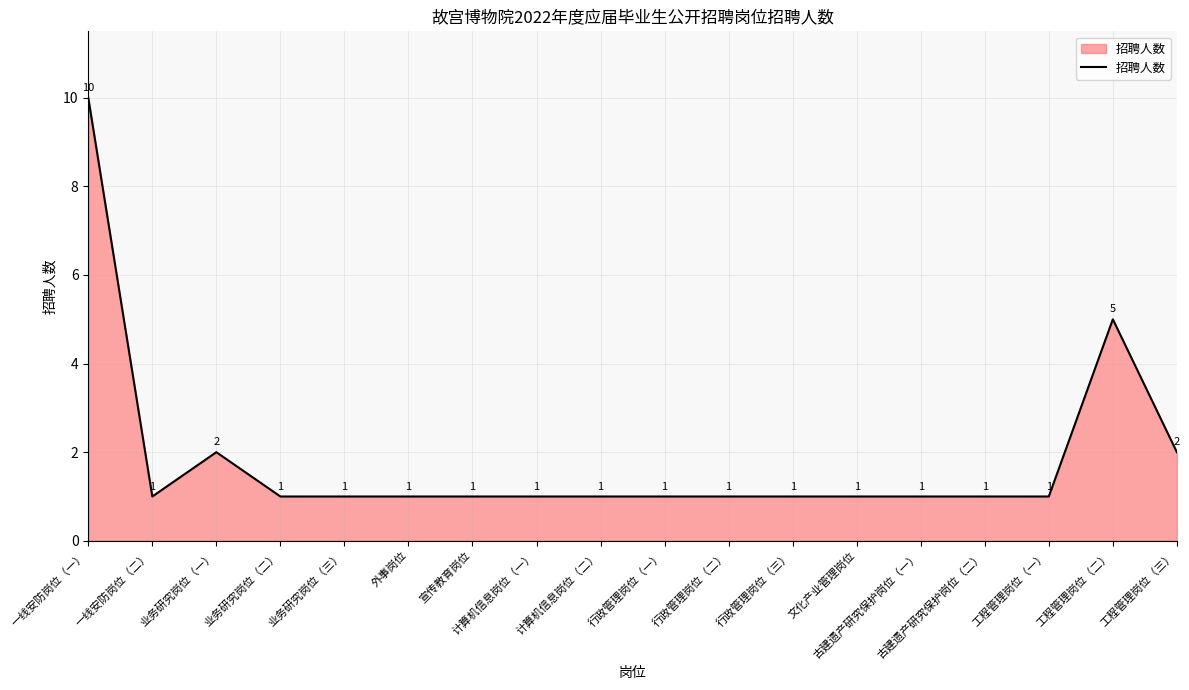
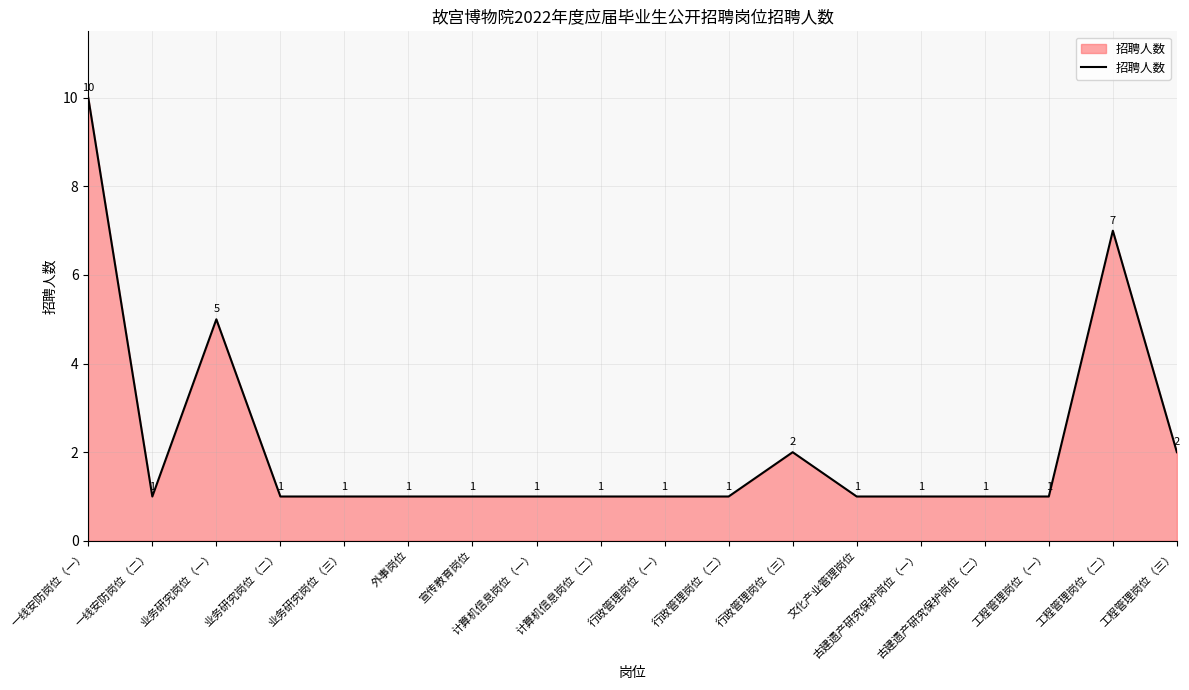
  {
    "一线安防岗位（一）": 10,
    "一线安防岗位（二）": 1,
-   "业务研究岗位（一）": 2,
+   "业务研究岗位（一）": 5,
    "业务研究岗位（二）": 1,
    "业务研究岗位（三）": 1,
    "外事岗位": 1,
    "宣传教育岗位": 1,
    "计算机信息岗位（一）": 1,
    "计算机信息岗位（二）": 1,
    "行政管理岗位（一）": 1,
    "行政管理岗位（二）": 1,
-   "行政管理岗位（三）": 1,
+   "行政管理岗位（三）": 2,
    "文化产业管理岗位": 1,
    "古建遗产研究保护岗位（一）": 1,
    "古建遗产研究保护岗位（二）": 1,
    "工程管理岗位（一）": 1,
-   "工程管理岗位（二）": 5,
+   "工程管理岗位（二）": 7,
    "工程管理岗位（三）": 2
  }
